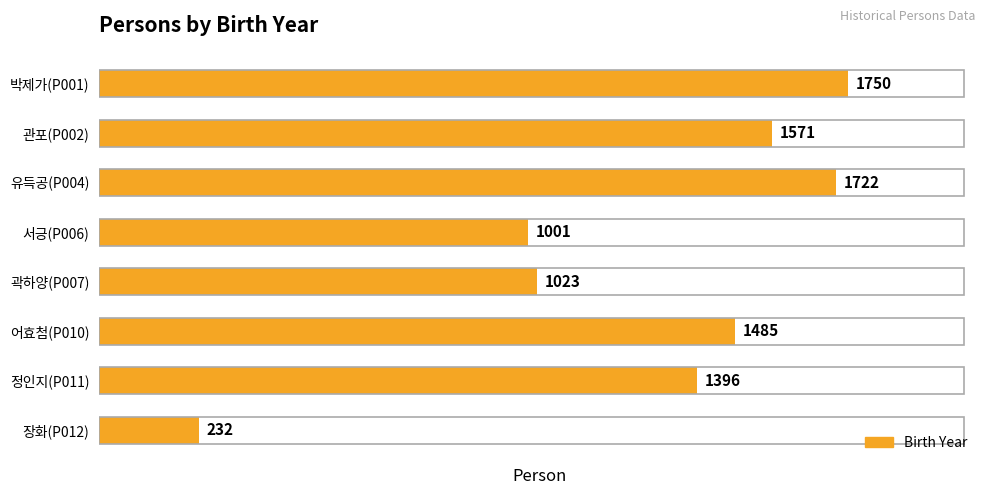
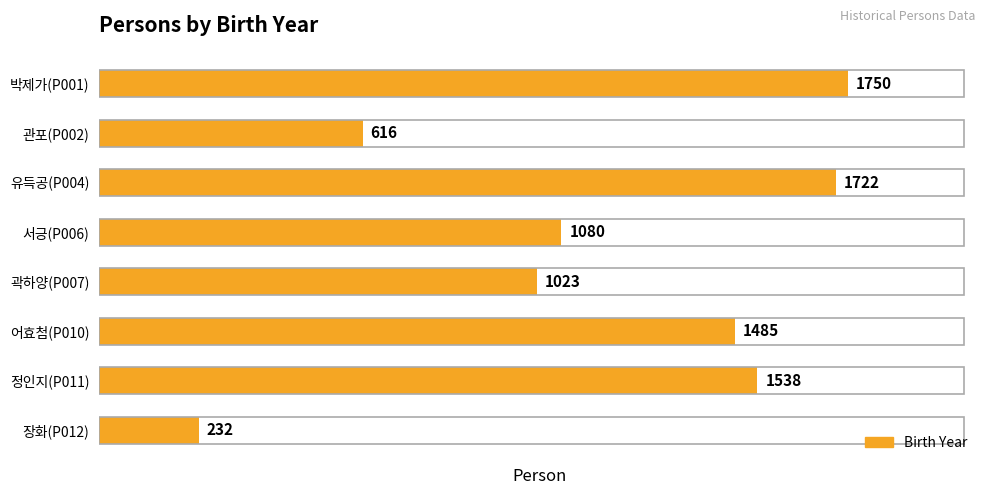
  {
    "박제가(P001)": 1750,
-   "관포(P002)": 1571,
+   "관포(P002)": 616,
    "유득공(P004)": 1722,
-   "서긍(P006)": 1001,
+   "서긍(P006)": 1080,
    "곽하양(P007)": 1023,
    "어효첨(P010)": 1485,
-   "정인지(P011)": 1396,
+   "정인지(P011)": 1538,
    "장화(P012)": 232
  }
